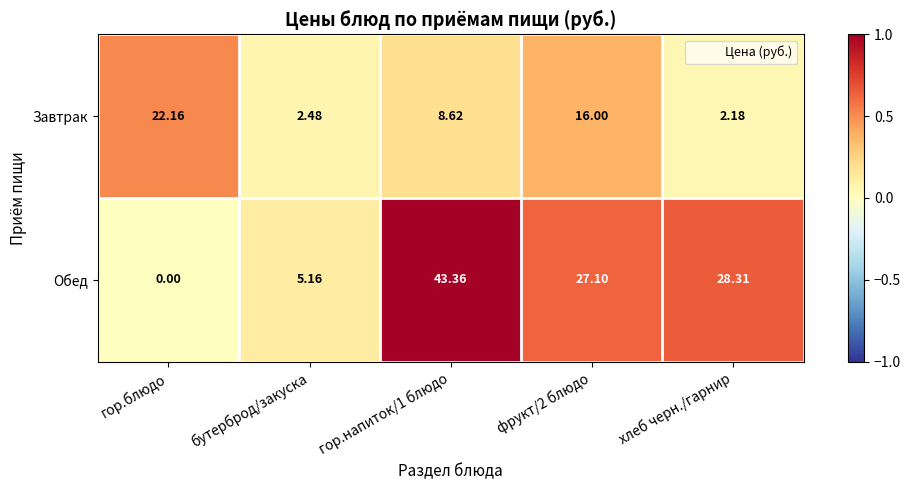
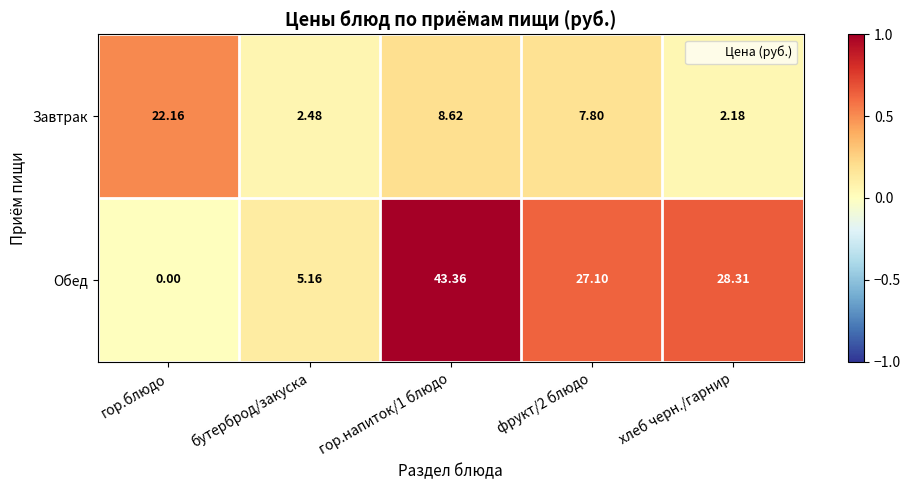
  {
    "Завтрак": {
      "гор.блюдо": 22.16,
      "бутерброд/закуска": 2.48,
      "гор.напиток/1 блюдо": 8.62,
-     "фрукт/2 блюдо": 16.00,
+     "фрукт/2 блюдо": 7.80,
      "хлеб черн./гарнир": 2.18
    },
    "Обед": {
      "гор.блюдо": 0.00,
      "бутерброд/закуска": 5.16,
      "гор.напиток/1 блюдо": 43.36,
      "фрукт/2 блюдо": 27.10,
      "хлеб черн./гарнир": 28.31
    }
  }
